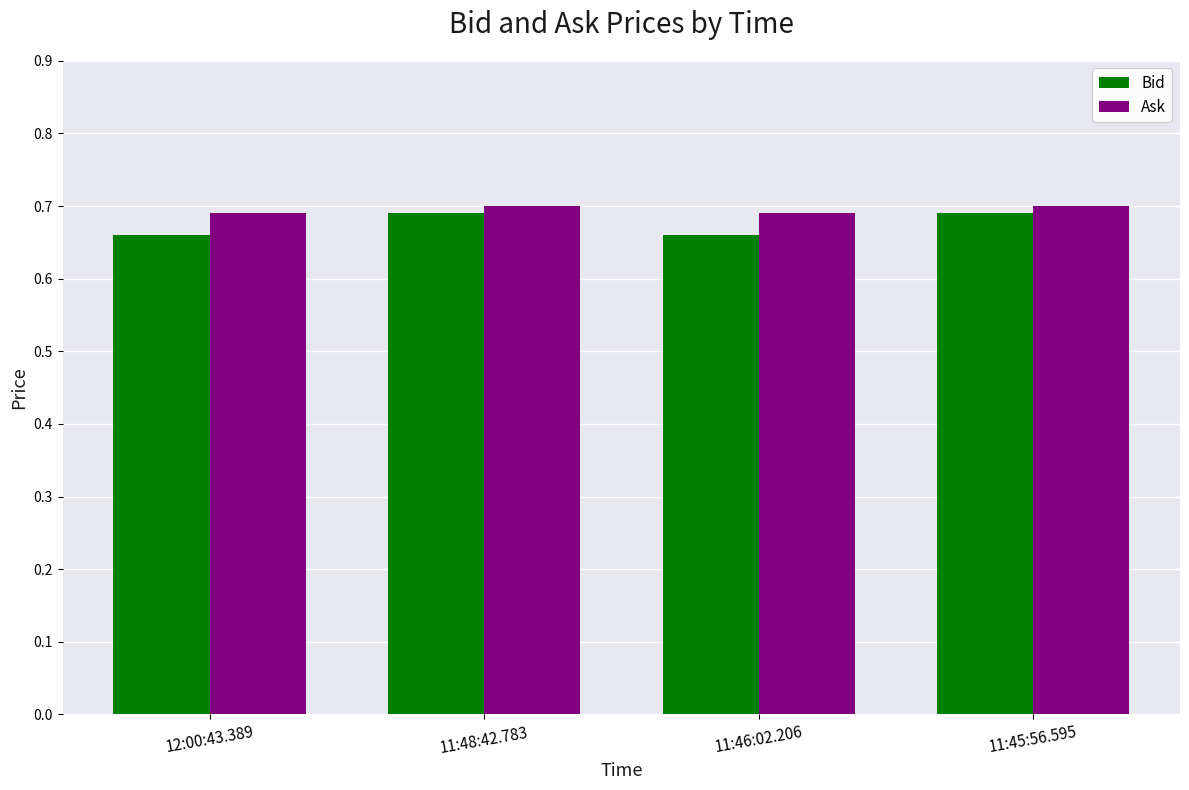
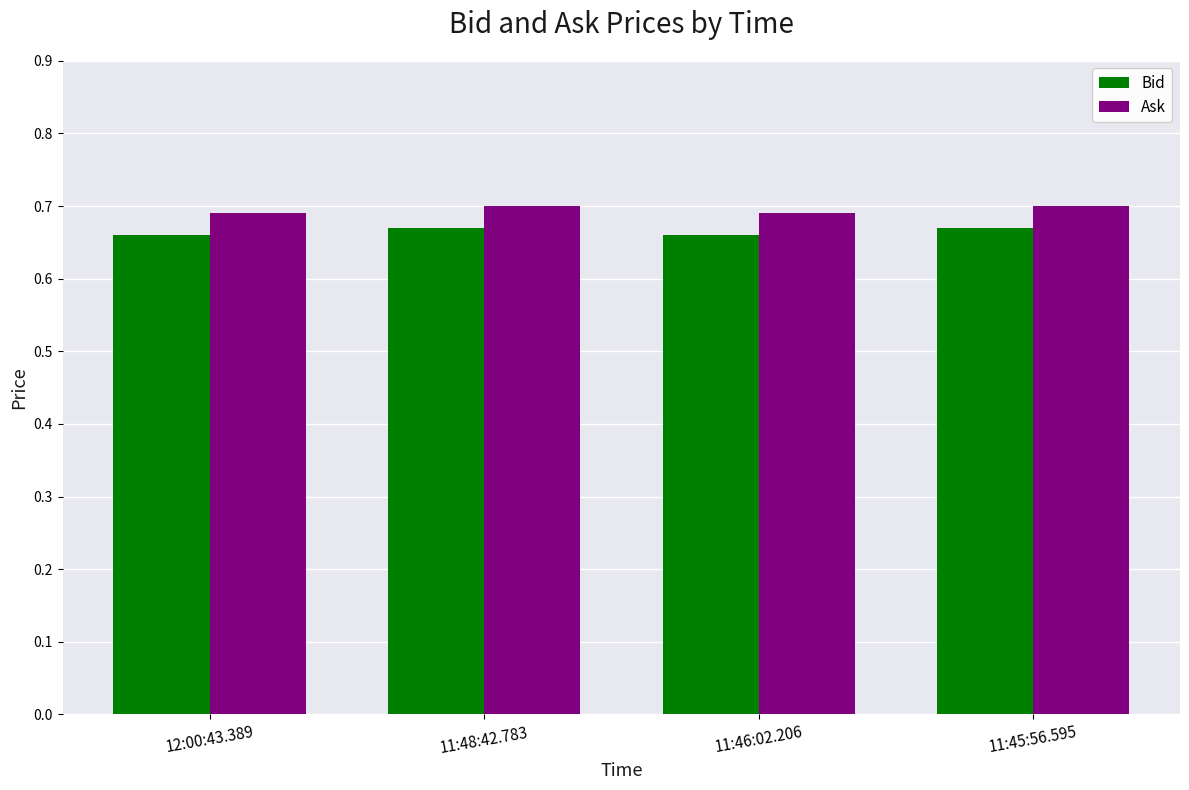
  {
    "Bid": {
      "12:00:43.389": 0.66,
-     "11:48:42.783": 0.69,
+     "11:48:42.783": 0.67,
      "11:46:02.206": 0.66,
-     "11:45:56.595": 0.69
+     "11:45:56.595": 0.67
    },
    "Ask": {
      "12:00:43.389": 0.69,
      "11:48:42.783": 0.70,
      "11:46:02.206": 0.69,
      "11:45:56.595": 0.70
    }
  }
